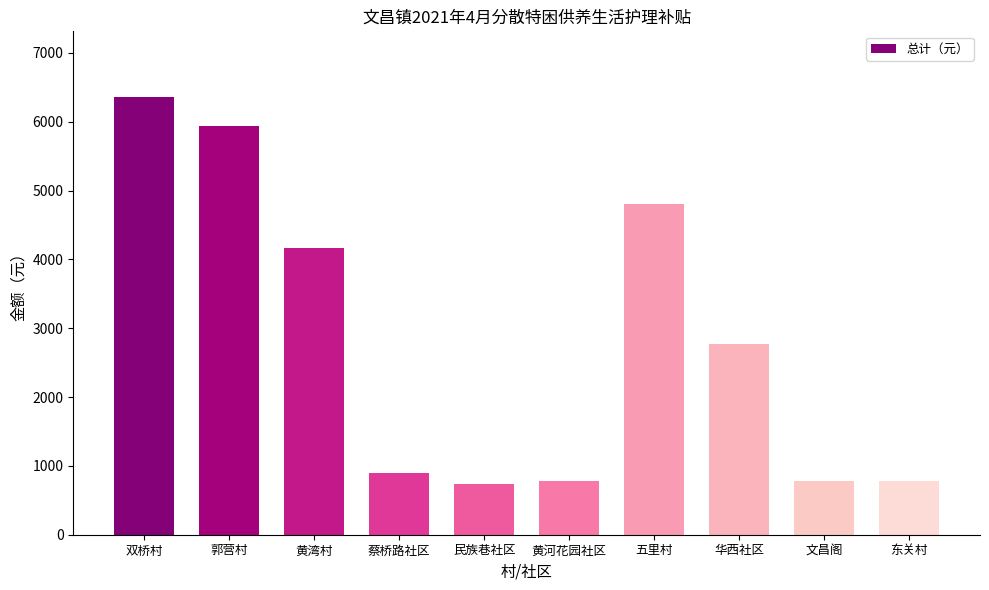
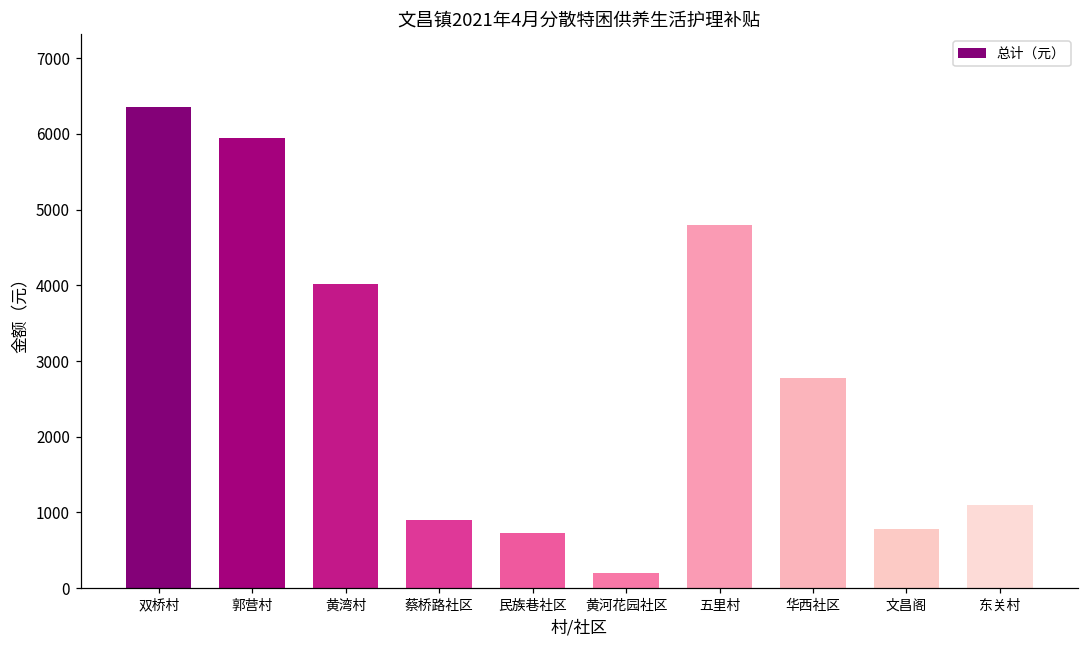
  {
    "双桥村": 6400,
    "郭营村": 5900,
-   "黄湾村": 4200,
+   "黄湾村": 4000,
    "蔡桥路社区": 900,
    "民族巷社区": 700,
-   "黄河花园社区": 800,
+   "黄河花园社区": 200,
    "五里村": 4800,
    "华西社区": 2800,
    "文昌阁": 800,
-   "东关村": 800
+   "东关村": 1100
  }
